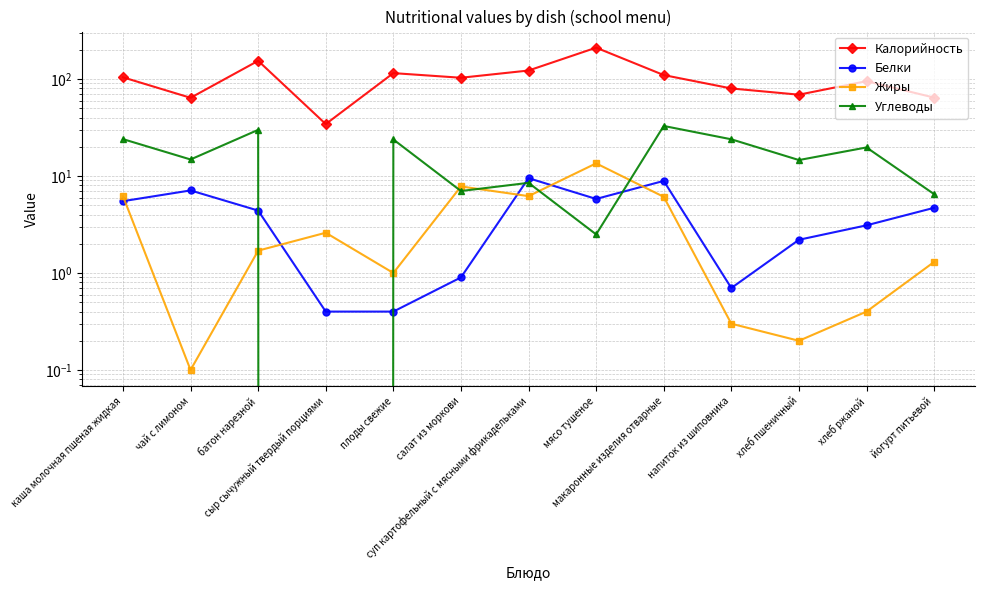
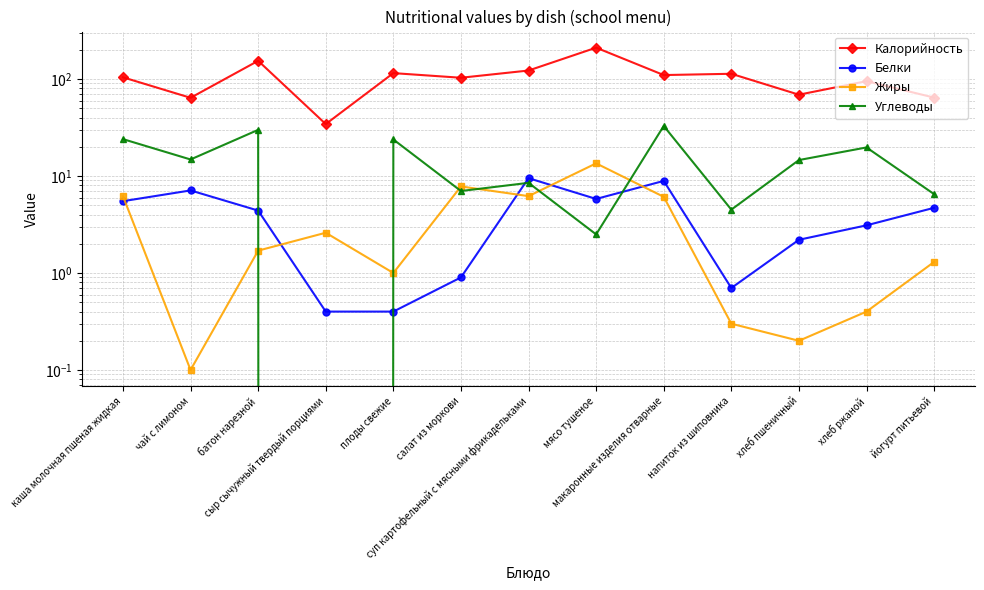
  {
    "Калорийность": {
      "каша молочная пшеная жидкая": 100,
      "чай с лимоном": 60,
      "батон нарезной": 150,
      "сыр сычужный твердый порциями": 34,
      "плоды свежие": 120,
      "салат из моркови": 100,
      "суп картофельный с мясными фрикадельками": 120,
      "мясо тушеное": 210,
      "макаронные изделия отварные": 110,
-     "напиток из шиповника": 80,
+     "напиток из шиповника": 110,
      "хлеб пшеничный": 70
    },
    "Белки": {
      "каша молочная пшеная жидкая": 6,
      "чай с лимоном": 7,
      "батон нарезной": 4,
      "сыр сычужный твердый порциями": 0.40,
      "плоды свежие": 0.40,
      "салат из моркови": 0.9,
      "суп картофельный с мясными фрикадельками": 10,
      "мясо тушеное": 6,
      "макаронные изделия отварные": 9,
      "напиток из шиповника": 0.7,
      "хлеб пшеничный": 2.2,
      "хлеб ржаной": 3,
      "йогурт питьевой": 5
    },
    "Жиры": {
      "каша молочная пшеная жидкая": 6,
      "чай с лимоном": 0.10,
      "батон нарезной": 1.7,
      "сыр сычужный твердый порциями": 2.6,
      "плоды свежие": 1,
      "салат из моркови": 8,
      "суп картофельный с мясными фрикадельками": 6,
      "мясо тушеное": 14,
      "макаронные изделия отварные": 6,
      "напиток из шиповника": 0.30,
      "хлеб пшеничный": 0.20,
      "хлеб ржаной": 0.40,
      "йогурт питьевой": 1.3
    },
    "Углеводы": {
      "каша молочная пшеная жидкая": 24,
      "чай с лимоном": 15,
      "батон нарезной": 30,
      "плоды свежие": 24,
      "салат из моркови": 7,
      "суп картофельный с мясными фрикадельками": 9,
      "мясо тушеное": 2.5,
      "макаронные изделия отварные": 33,
-     "напиток из шиповника": 24,
+     "напиток из шиповника": 5,
      "хлеб пшеничный": 15,
      "хлеб ржаной": 20,
      "йогурт питьевой": 7
    }
  }
